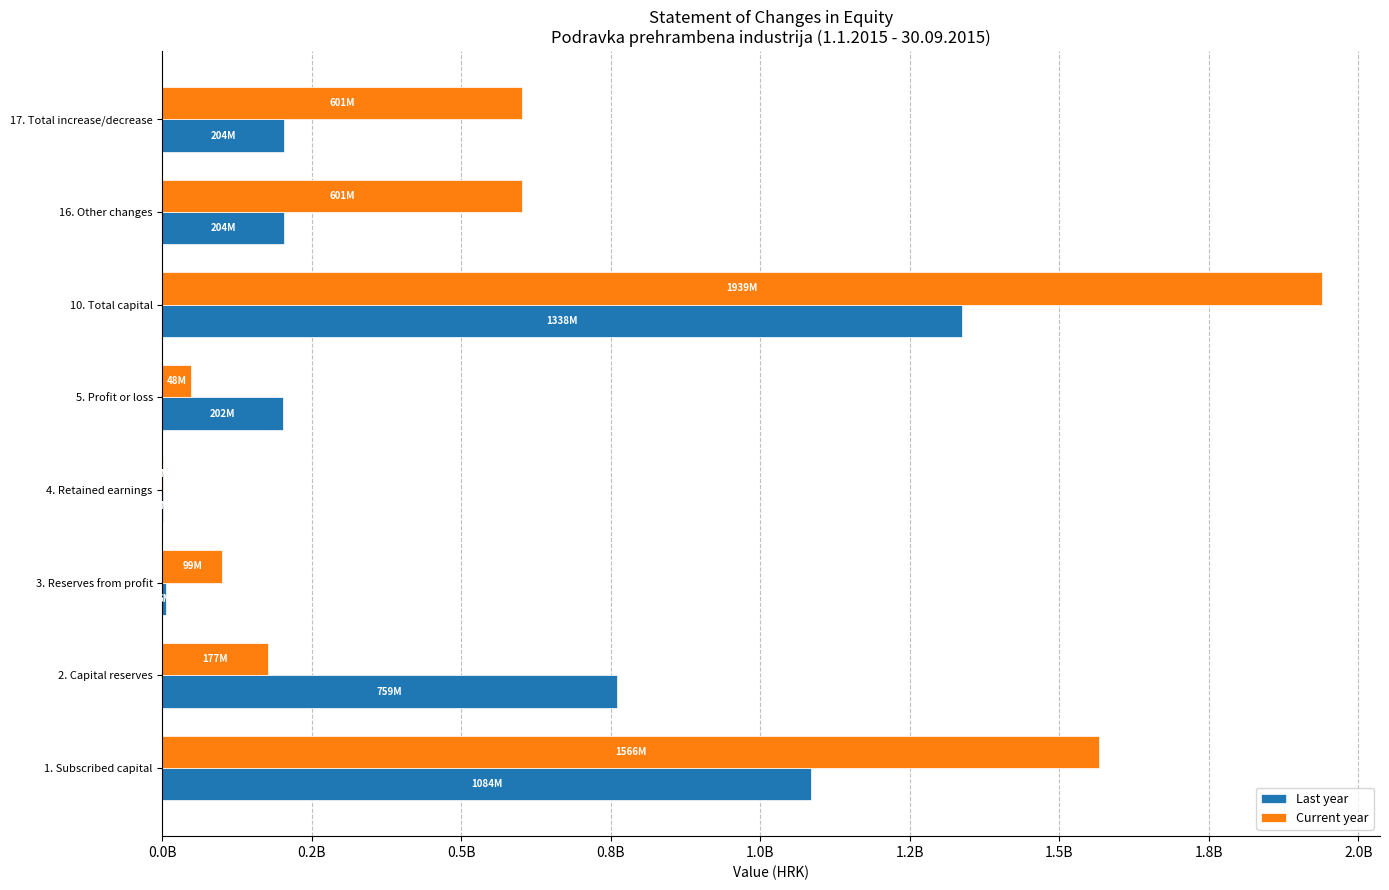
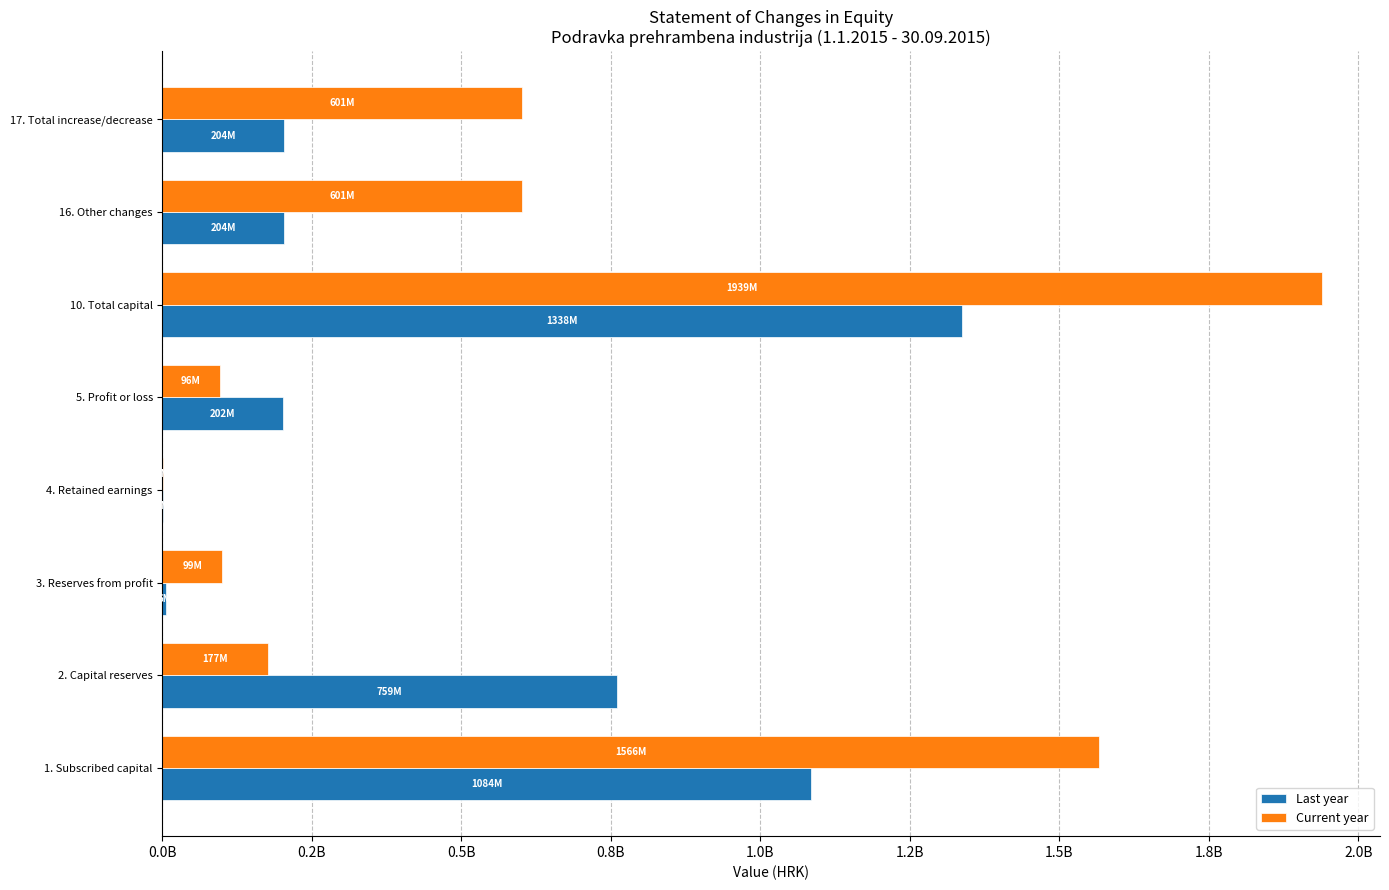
  {
    "Last year": {
      "17. Total increase/decrease": "204M",
      "16. Other changes": "204M",
      "10. Total capital": "1338M",
      "5. Profit or loss": "202M",
      "2. Capital reserves": "759M",
      "1. Subscribed capital": "1084M"
    },
    "Current year": {
      "17. Total increase/decrease": "601M",
      "16. Other changes": "601M",
      "10. Total capital": "1939M",
-     "5. Profit or loss": "48M",
+     "5. Profit or loss": "96M",
      "3. Reserves from profit": "99M",
      "2. Capital reserves": "177M",
      "1. Subscribed capital": "1566M"
    }
  }
